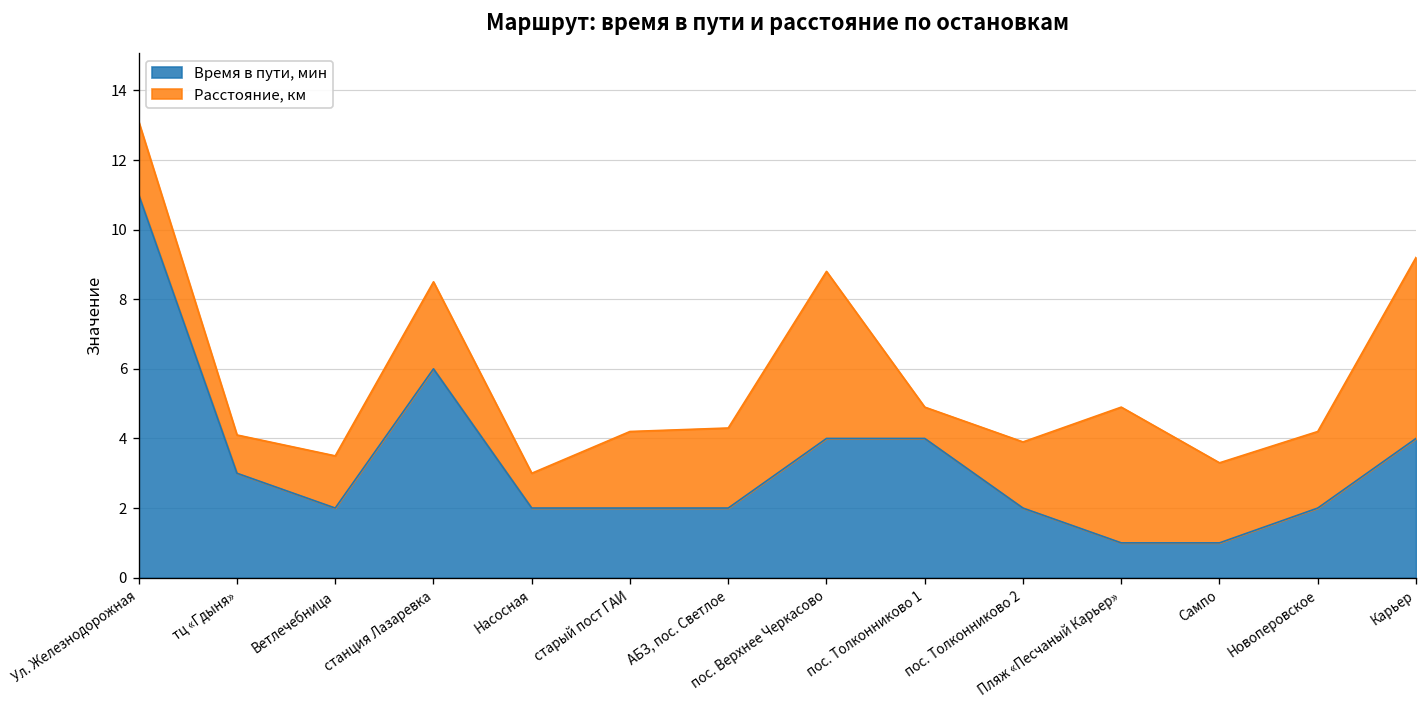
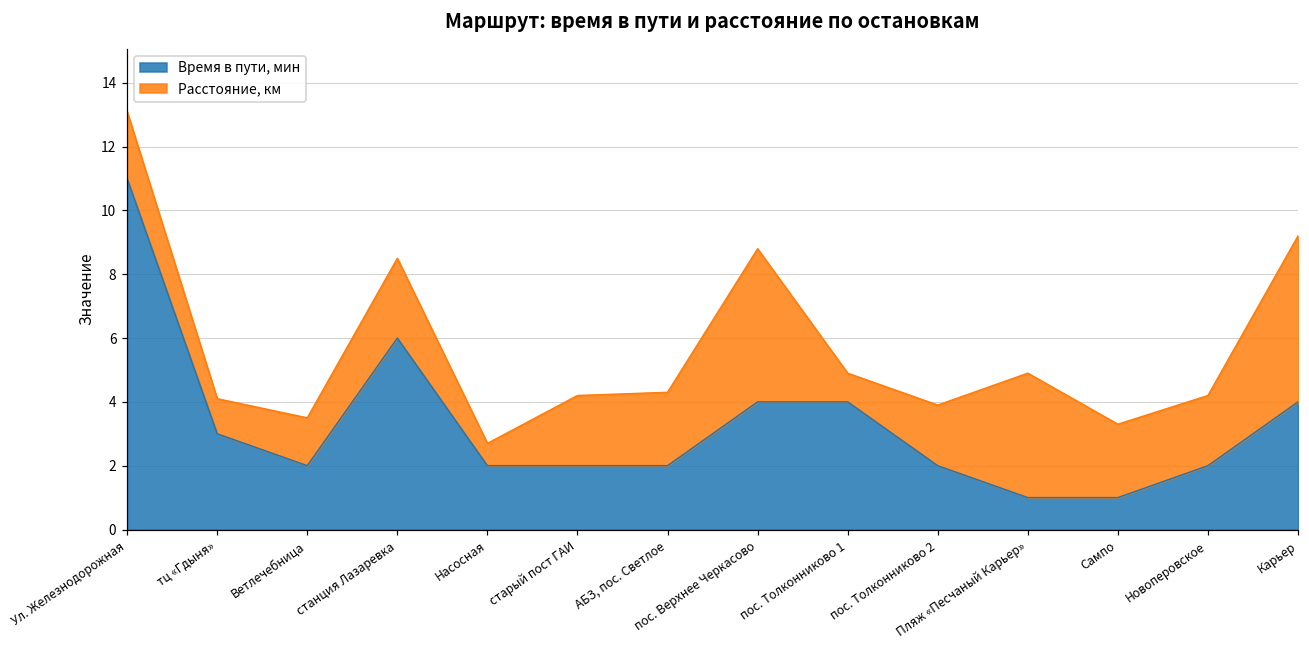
  {
    "Время в пути, мин": {
      "Ул. Железнодорожная": 11.0,
      "тц «Гдыня»": 3.0,
      "Ветлечебница": 2.0,
      "станция Лазаревка": 6.0,
      "Насосная": 2.0,
      "старый пост ГАИ": 2.0,
      "АБЗ, пос. Светлое": 2.0,
      "пос. Верхнее Черкасово": 4.0,
      "пос. Толконниково 1": 4.0,
      "пос. Толконниково 2": 2.0,
      "Пляж «Песчаный Карьер»": 1.0,
      "Сампо": 1.0,
      "Новоперовское": 2.0,
      "Карьер": 4.0
    },
    "Расстояние, км": {
      "Ул. Железнодорожная": 2.1,
      "тц «Гдыня»": 1.1,
      "Ветлечебница": 1.5,
      "станция Лазаревка": 2.5,
-     "Насосная": 1.0,
+     "Насосная": 0.7,
      "старый пост ГАИ": 2.2,
      "АБЗ, пос. Светлое": 2.3,
      "пос. Верхнее Черкасово": 4.8,
      "пос. Толконниково 1": 0.9,
      "пос. Толконниково 2": 1.9,
      "Пляж «Песчаный Карьер»": 3.9,
      "Сампо": 2.3,
      "Новоперовское": 2.2,
      "Карьер": 5.2
    }
  }
